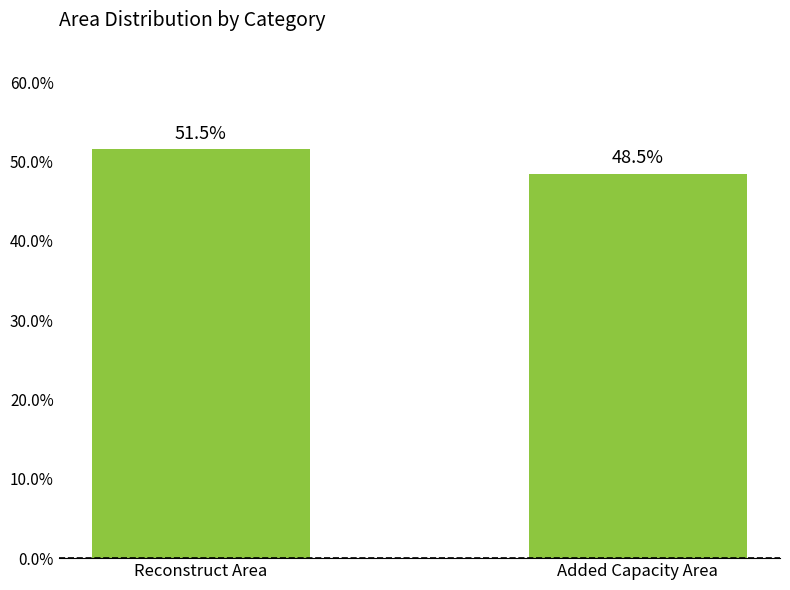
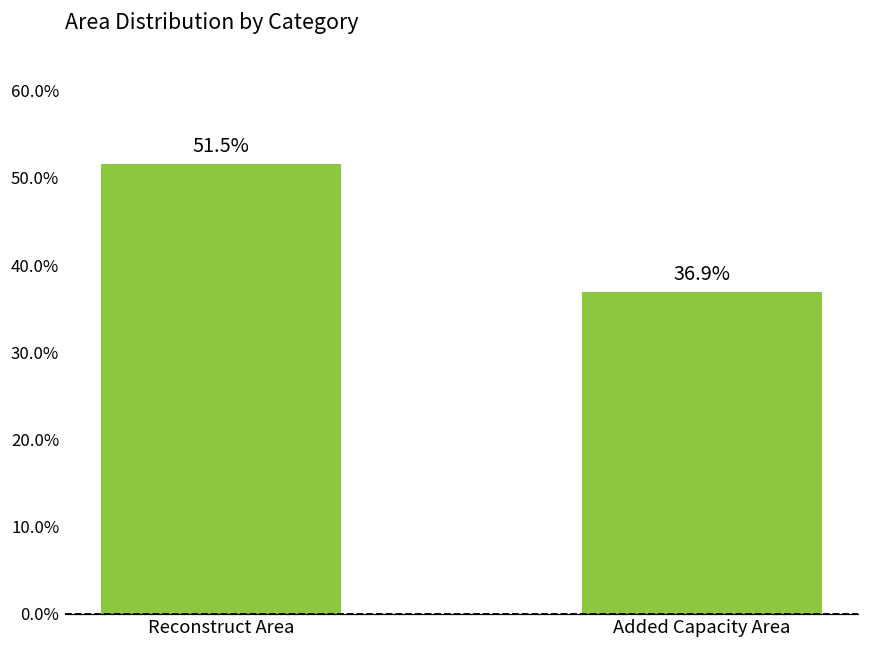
  {
    "Reconstruct Area": "51.5%",
-   "Added Capacity Area": "48.5%"
+   "Added Capacity Area": "36.9%"
  }
